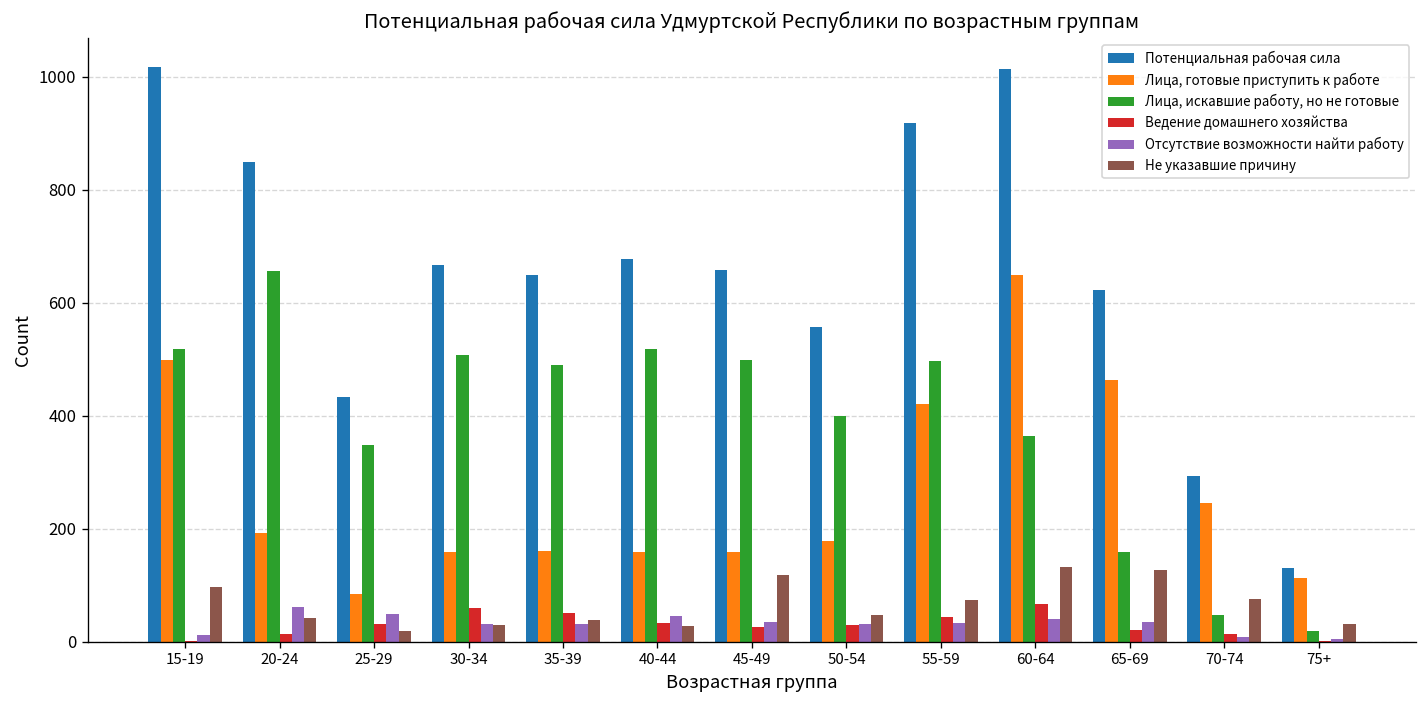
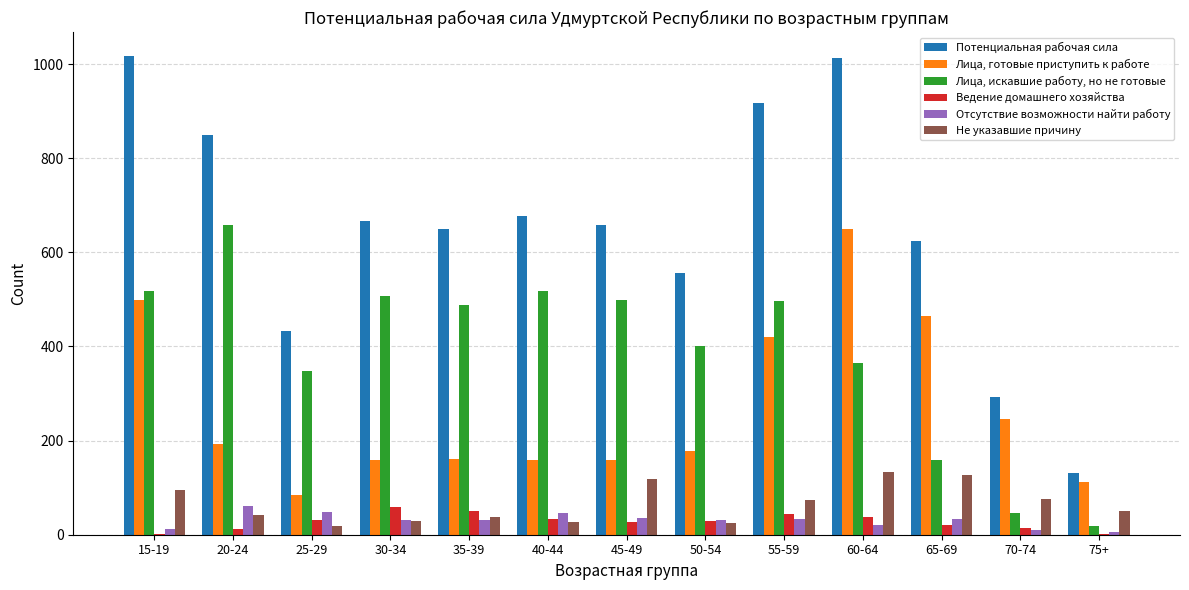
  {
    "Потенциальная рабочая сила": {
      "15-19": 1020,
      "20-24": 850,
      "25-29": 430,
      "30-34": 670,
      "35-39": 650,
      "40-44": 680,
      "45-49": 660,
      "50-54": 560,
      "55-59": 920,
      "60-64": 1010,
      "65-69": 620,
      "70-74": 290,
      "75+": 130
    },
    "Лица, готовые приступить к работе": {
      "15-19": 500,
      "20-24": 190,
      "25-29": 90,
      "30-34": 160,
      "35-39": 160,
      "40-44": 160,
      "45-49": 160,
      "50-54": 180,
      "55-59": 420,
      "60-64": 650,
      "65-69": 460,
      "70-74": 250,
      "75+": 110
    },
    "Лица, искавшие работу, но не готовые": {
      "15-19": 520,
      "20-24": 660,
      "25-29": 350,
      "30-34": 510,
      "35-39": 490,
      "40-44": 520,
      "45-49": 500,
      "50-54": 400,
      "55-59": 500,
      "60-64": 360,
      "65-69": 160,
      "70-74": 50,
      "75+": 20
    },
    "Ведение домашнего хозяйства": {
      "20-24": 10,
      "25-29": 30,
      "30-34": 60,
      "35-39": 50,
      "40-44": 30,
      "45-49": 30,
      "50-54": 30,
      "55-59": 40,
-     "60-64": 70,
+     "60-64": 40,
      "65-69": 20,
      "70-74": 10
    },
    "Отсутствие возможности найти работу": {
      "15-19": 10,
      "20-24": 60,
      "25-29": 50,
      "30-34": 30,
      "35-39": 30,
      "40-44": 50,
      "45-49": 40,
      "50-54": 30,
      "55-59": 30,
-     "60-64": 40,
+     "60-64": 20,
      "65-69": 30,
      "70-74": 10
    },
    "Не указавшие причину": {
      "15-19": 100,
      "20-24": 40,
      "25-29": 20,
      "30-34": 30,
      "35-39": 40,
      "40-44": 30,
      "45-49": 120,
-     "50-54": 50,
+     "50-54": 30,
      "55-59": 70,
      "60-64": 130,
      "65-69": 130,
      "70-74": 80,
-     "75+": 30
+     "75+": 50
    }
  }
